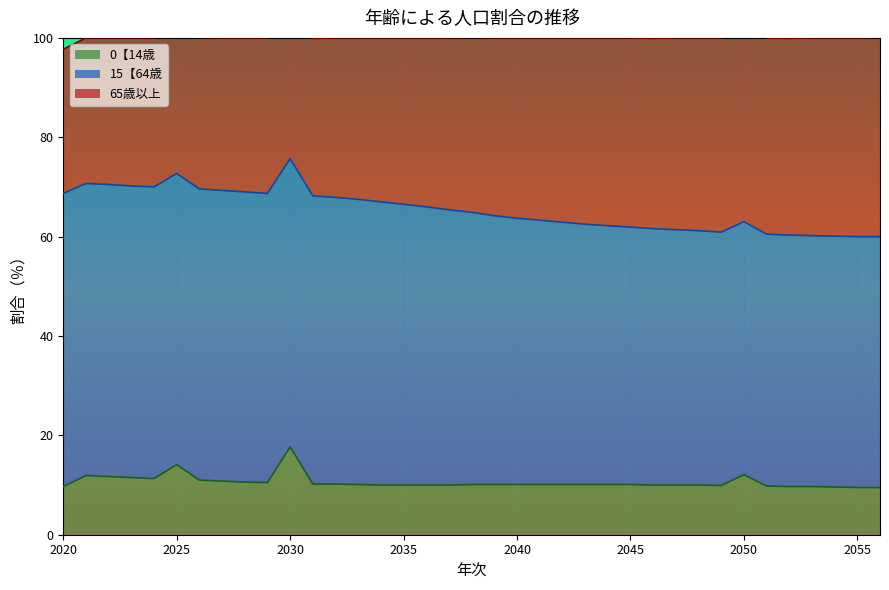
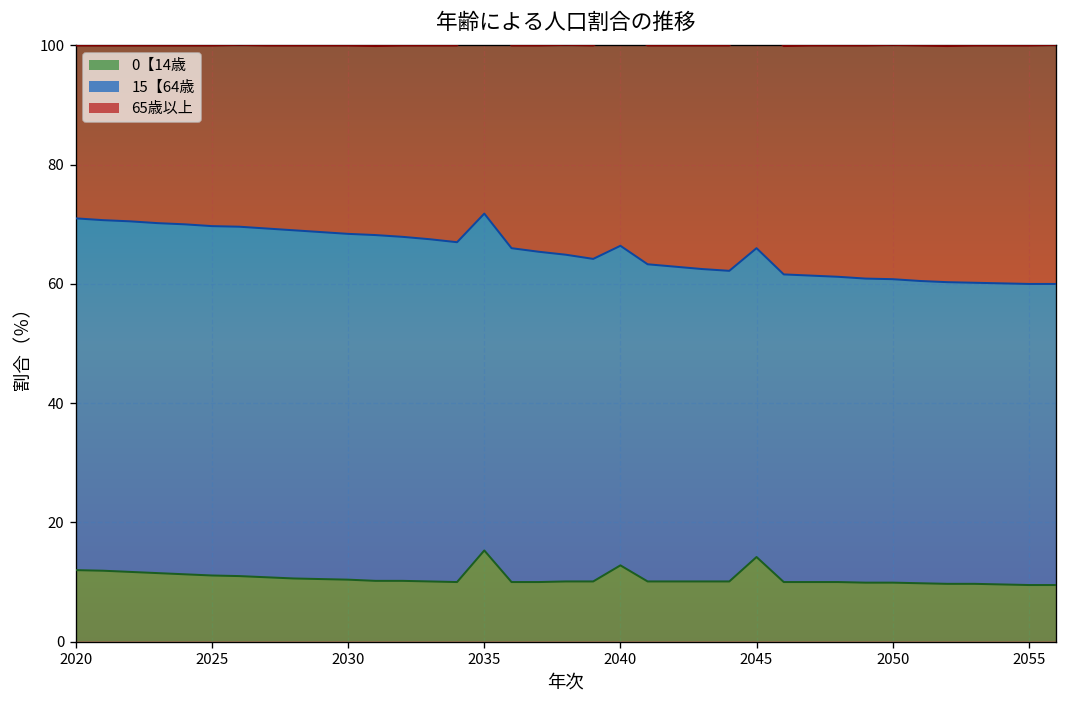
  {
    "0【14歳": {
-     "2020": 10,
-     "2025": 14,
-     "2030": 18,
-     "2035": 10,
-     "2040": 10,
-     "2045": 10,
-     "2050": 12,
+     "2020": 12,
+     "2025": 11,
+     "2030": 10,
+     "2035": 15,
+     "2040": 13,
+     "2045": 14,
+     "2050": 10,
      "2055": 10
    },
    "15【64歳": {
      "2020": 59,
      "2025": 59,
      "2030": 58,
      "2035": 57,
      "2040": 54,
      "2045": 52,
      "2050": 51,
      "2055": 51
    },
    "65歳以上": {
      "2020": 29,
      "2055": 40
    }
  }
